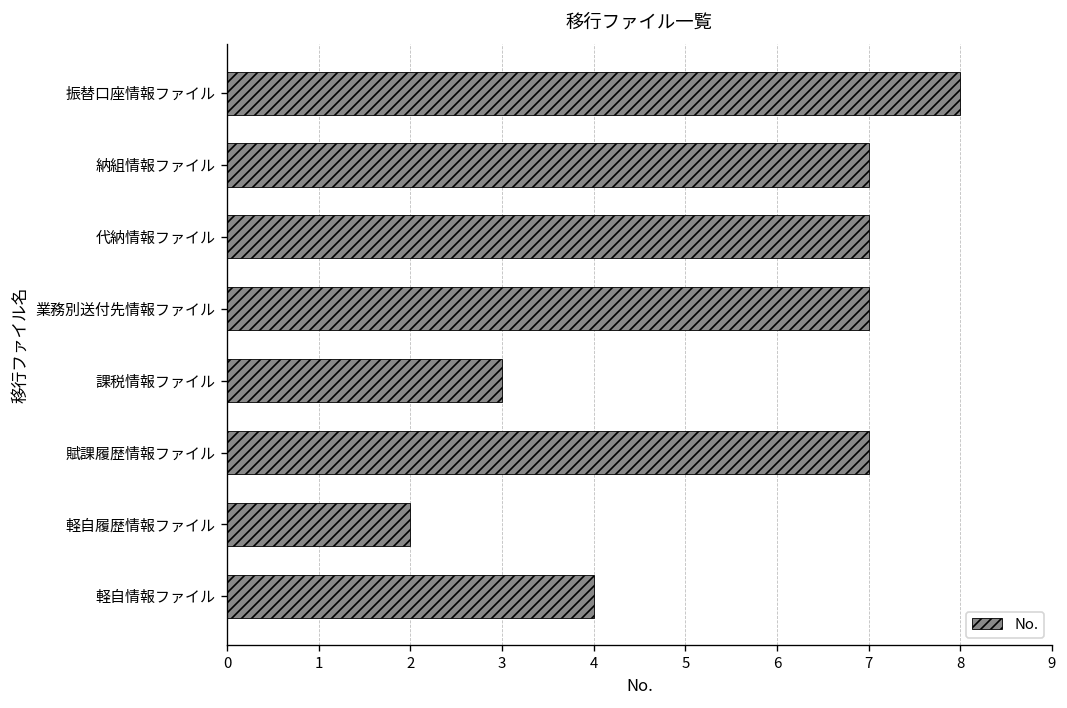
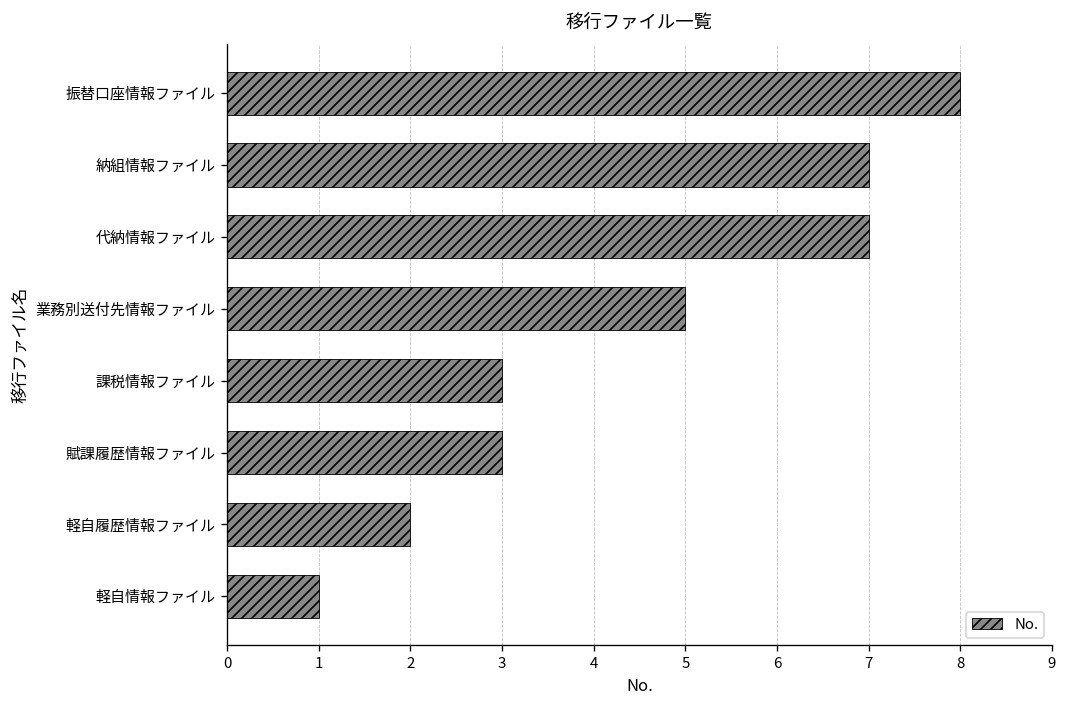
  {
    "振替口座情報ファイル": 8,
    "納組情報ファイル": 7,
    "代納情報ファイル": 7,
-   "業務別送付先情報ファイル": 7,
+   "業務別送付先情報ファイル": 5,
    "課税情報ファイル": 3,
-   "賦課履歴情報ファイル": 7,
+   "賦課履歴情報ファイル": 3,
    "軽自履歴情報ファイル": 2,
-   "軽自情報ファイル": 4
+   "軽自情報ファイル": 1
  }
